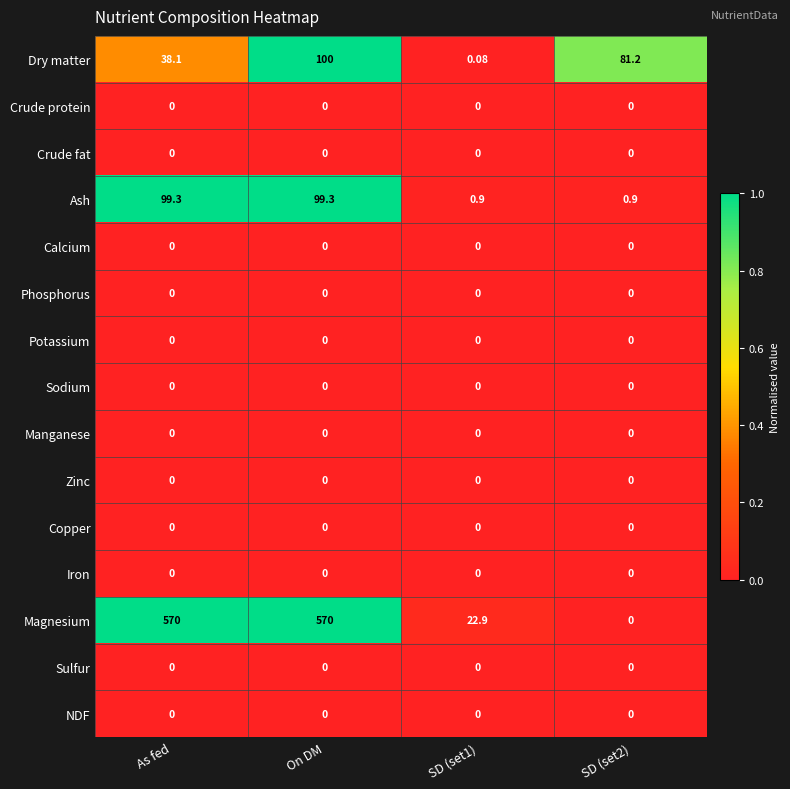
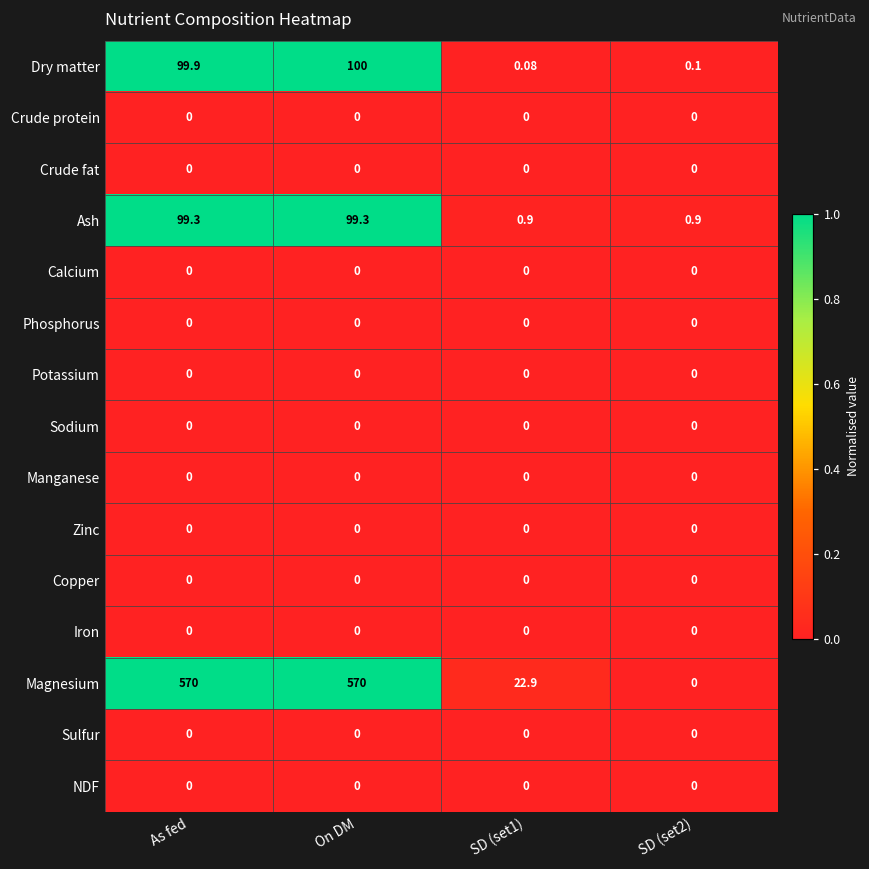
  {
    "Dry matter": {
-     "As fed": 38.1,
+     "As fed": 99.9,
      "On DM": 100,
      "SD (set1)": 0.08,
-     "SD (set2)": 81.2
+     "SD (set2)": 0.1
    },
    "Crude protein": {
      "As fed": 0,
      "On DM": 0,
      "SD (set1)": 0,
      "SD (set2)": 0
    },
    "Crude fat": {
      "As fed": 0,
      "On DM": 0,
      "SD (set1)": 0,
      "SD (set2)": 0
    },
    "Ash": {
      "As fed": 99.3,
      "On DM": 99.3,
      "SD (set1)": 0.9,
      "SD (set2)": 0.9
    },
    "Calcium": {
      "As fed": 0,
      "On DM": 0,
      "SD (set1)": 0,
      "SD (set2)": 0
    },
    "Phosphorus": {
      "As fed": 0,
      "On DM": 0,
      "SD (set1)": 0,
      "SD (set2)": 0
    },
    "Potassium": {
      "As fed": 0,
      "On DM": 0,
      "SD (set1)": 0,
      "SD (set2)": 0
    },
    "Sodium": {
      "As fed": 0,
      "On DM": 0,
      "SD (set1)": 0,
      "SD (set2)": 0
    },
    "Manganese": {
      "As fed": 0,
      "On DM": 0,
      "SD (set1)": 0,
      "SD (set2)": 0
    },
    "Zinc": {
      "As fed": 0,
      "On DM": 0,
      "SD (set1)": 0,
      "SD (set2)": 0
    },
    "Copper": {
      "As fed": 0,
      "On DM": 0,
      "SD (set1)": 0,
      "SD (set2)": 0
    },
    "Iron": {
      "As fed": 0,
      "On DM": 0,
      "SD (set1)": 0,
      "SD (set2)": 0
    },
    "Magnesium": {
      "As fed": 570,
      "On DM": 570,
      "SD (set1)": 22.9,
      "SD (set2)": 0
    },
    "Sulfur": {
      "As fed": 0,
      "On DM": 0,
      "SD (set1)": 0,
      "SD (set2)": 0
    },
    "NDF": {
      "As fed": 0,
      "On DM": 0,
      "SD (set1)": 0,
      "SD (set2)": 0
    }
  }
